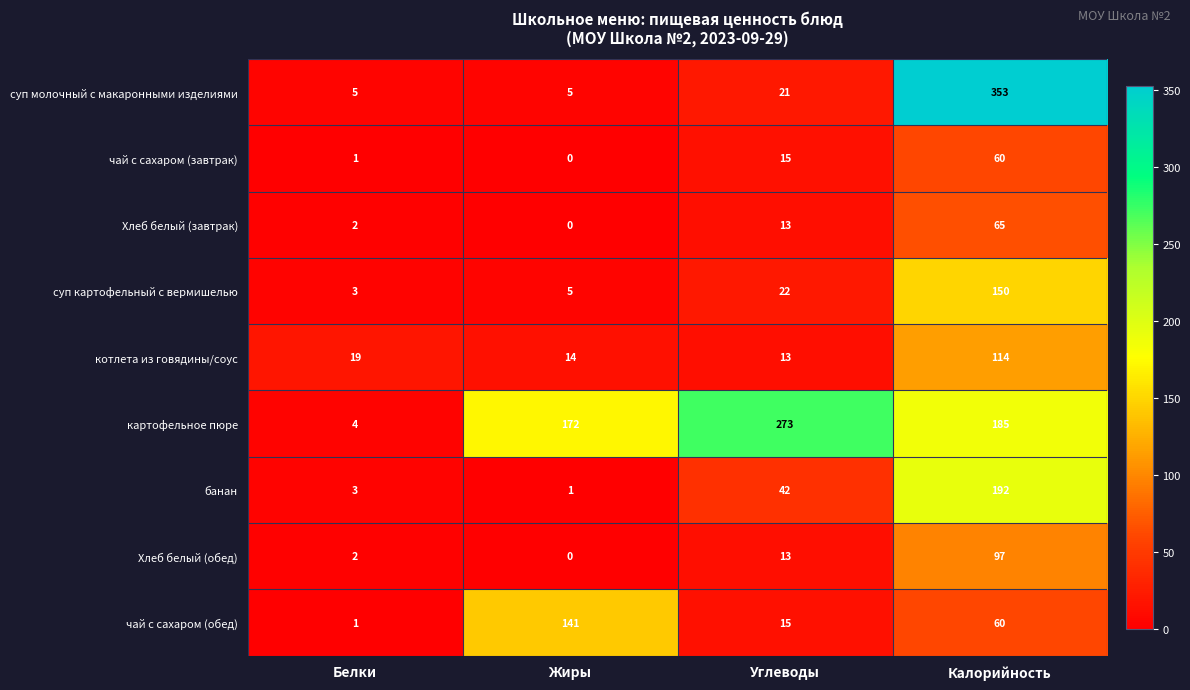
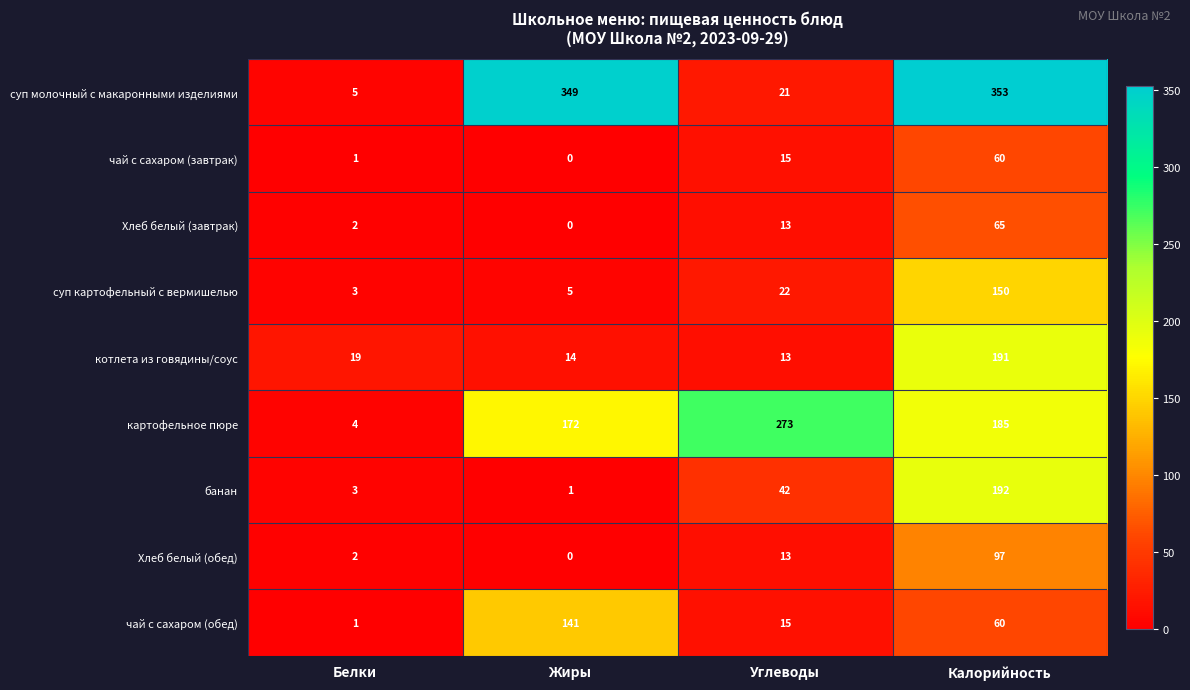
  {
    "суп молочный с макаронными изделиями": {
      "Белки": 5,
-     "Жиры": 5,
+     "Жиры": 349,
      "Углеводы": 21,
      "Калорийность": 353
    },
    "чай с сахаром (завтрак)": {
      "Белки": 1,
      "Жиры": 0,
      "Углеводы": 15,
      "Калорийность": 60
    },
    "Хлеб белый (завтрак)": {
      "Белки": 2,
      "Жиры": 0,
      "Углеводы": 13,
      "Калорийность": 65
    },
    "суп картофельный с вермишелью": {
      "Белки": 3,
      "Жиры": 5,
      "Углеводы": 22,
      "Калорийность": 150
    },
    "котлета из говядины/соус": {
      "Белки": 19,
      "Жиры": 14,
      "Углеводы": 13,
-     "Калорийность": 114
+     "Калорийность": 191
    },
    "картофельное пюре": {
      "Белки": 4,
      "Жиры": 172,
      "Углеводы": 273,
      "Калорийность": 185
    },
    "банан": {
      "Белки": 3,
      "Жиры": 1,
      "Углеводы": 42,
      "Калорийность": 192
    },
    "Хлеб белый (обед)": {
      "Белки": 2,
      "Жиры": 0,
      "Углеводы": 13,
      "Калорийность": 97
    },
    "чай с сахаром (обед)": {
      "Белки": 1,
      "Жиры": 141,
      "Углеводы": 15,
      "Калорийность": 60
    }
  }
